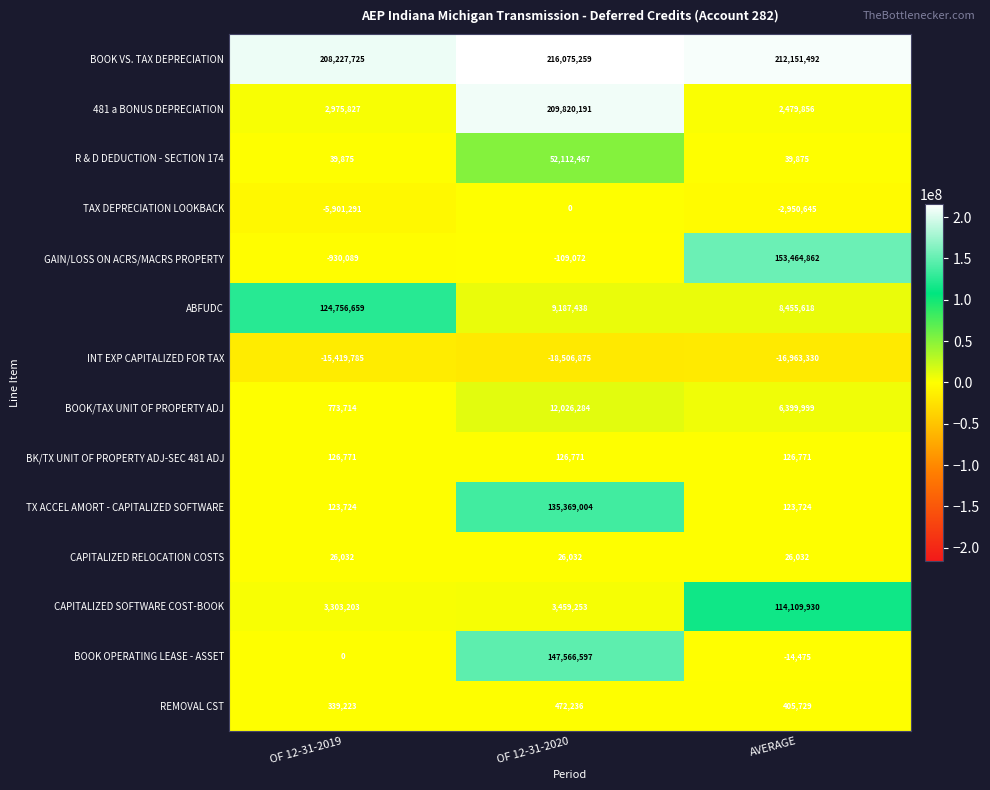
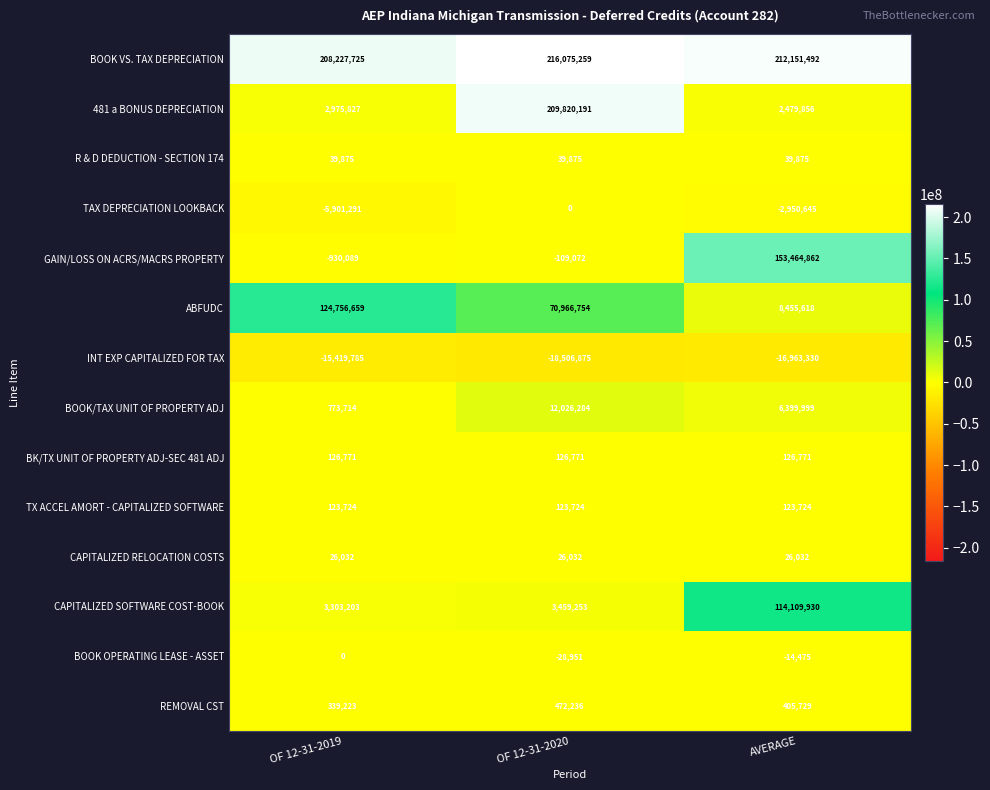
  {
    "BOOK VS. TAX DEPRECIATION": {
      "OF 12-31-2019": "208,227,725",
      "OF 12-31-2020": "216,075,259",
      "AVERAGE": "212,151,492"
    },
    "481 a BONUS DEPRECIATION": {
      "OF 12-31-2019": "2,975,827",
      "OF 12-31-2020": "209,820,191",
      "AVERAGE": "2,479,856"
    },
    "R & D DEDUCTION - SECTION 174": {
      "OF 12-31-2019": "39,875",
-     "OF 12-31-2020": "52,112,467",
+     "OF 12-31-2020": "39,875",
      "AVERAGE": "39,875"
    },
    "TAX DEPRECIATION LOOKBACK": {
      "OF 12-31-2019": "-5,901,291",
      "OF 12-31-2020": "0",
      "AVERAGE": "-2,950,645"
    },
    "GAIN/LOSS ON ACRS/MACRS PROPERTY": {
      "OF 12-31-2019": "-930,089",
      "OF 12-31-2020": "-109,072",
      "AVERAGE": "153,464,862"
    },
    "ABFUDC": {
      "OF 12-31-2019": "124,756,659",
-     "OF 12-31-2020": "9,187,438",
+     "OF 12-31-2020": "70,966,754",
      "AVERAGE": "8,455,618"
    },
    "INT EXP CAPITALIZED FOR TAX": {
      "OF 12-31-2019": "-15,419,785",
      "OF 12-31-2020": "-18,506,875",
      "AVERAGE": "-16,963,330"
    },
    "BOOK/TAX UNIT OF PROPERTY ADJ": {
      "OF 12-31-2019": "773,714",
      "OF 12-31-2020": "12,026,284",
      "AVERAGE": "6,399,999"
    },
    "BK/TX UNIT OF PROPERTY ADJ-SEC 481 ADJ": {
      "OF 12-31-2019": "126,771",
      "OF 12-31-2020": "126,771",
      "AVERAGE": "126,771"
    },
    "TX ACCEL AMORT - CAPITALIZED SOFTWARE": {
      "OF 12-31-2019": "123,724",
-     "OF 12-31-2020": "135,369,004",
+     "OF 12-31-2020": "123,724",
      "AVERAGE": "123,724"
    },
    "CAPITALIZED RELOCATION COSTS": {
      "OF 12-31-2019": "26,032",
      "OF 12-31-2020": "26,032",
      "AVERAGE": "26,032"
    },
    "CAPITALIZED SOFTWARE COST-BOOK": {
      "OF 12-31-2019": "3,303,203",
      "OF 12-31-2020": "3,459,253",
      "AVERAGE": "114,109,930"
    },
    "BOOK OPERATING LEASE - ASSET": {
      "OF 12-31-2019": "0",
-     "OF 12-31-2020": "147,566,597",
+     "OF 12-31-2020": "-28,951",
      "AVERAGE": "-14,475"
    },
    "REMOVAL CST": {
      "OF 12-31-2019": "339,223",
      "OF 12-31-2020": "472,236",
      "AVERAGE": "405,729"
    }
  }
